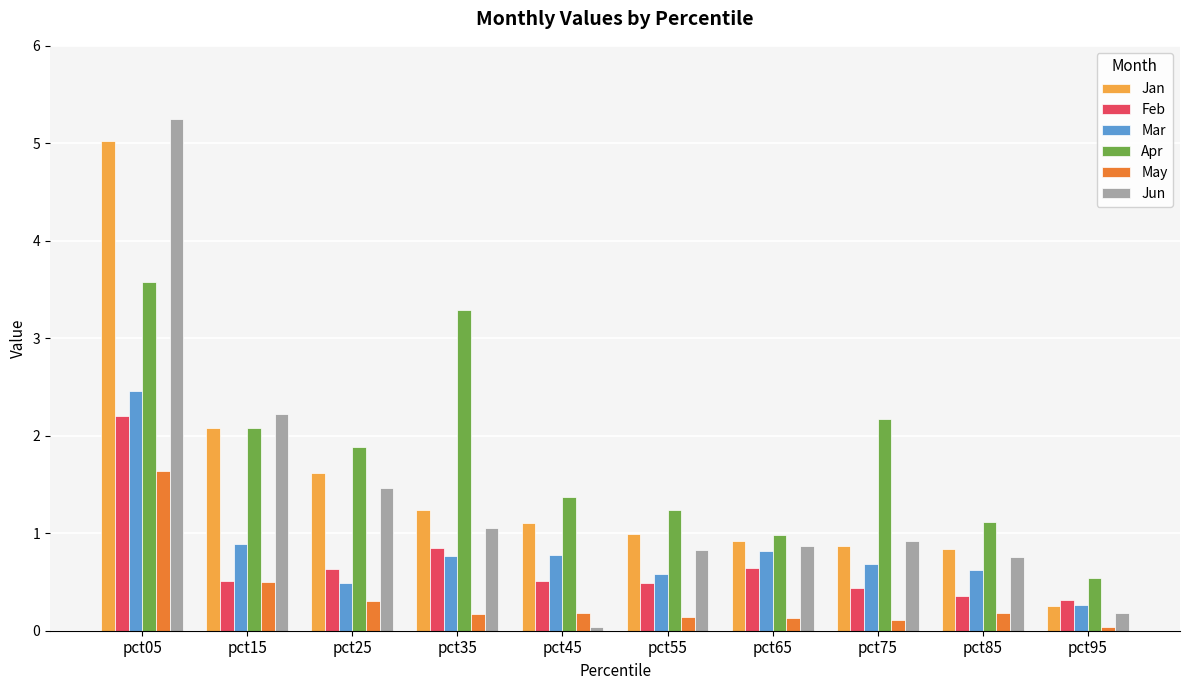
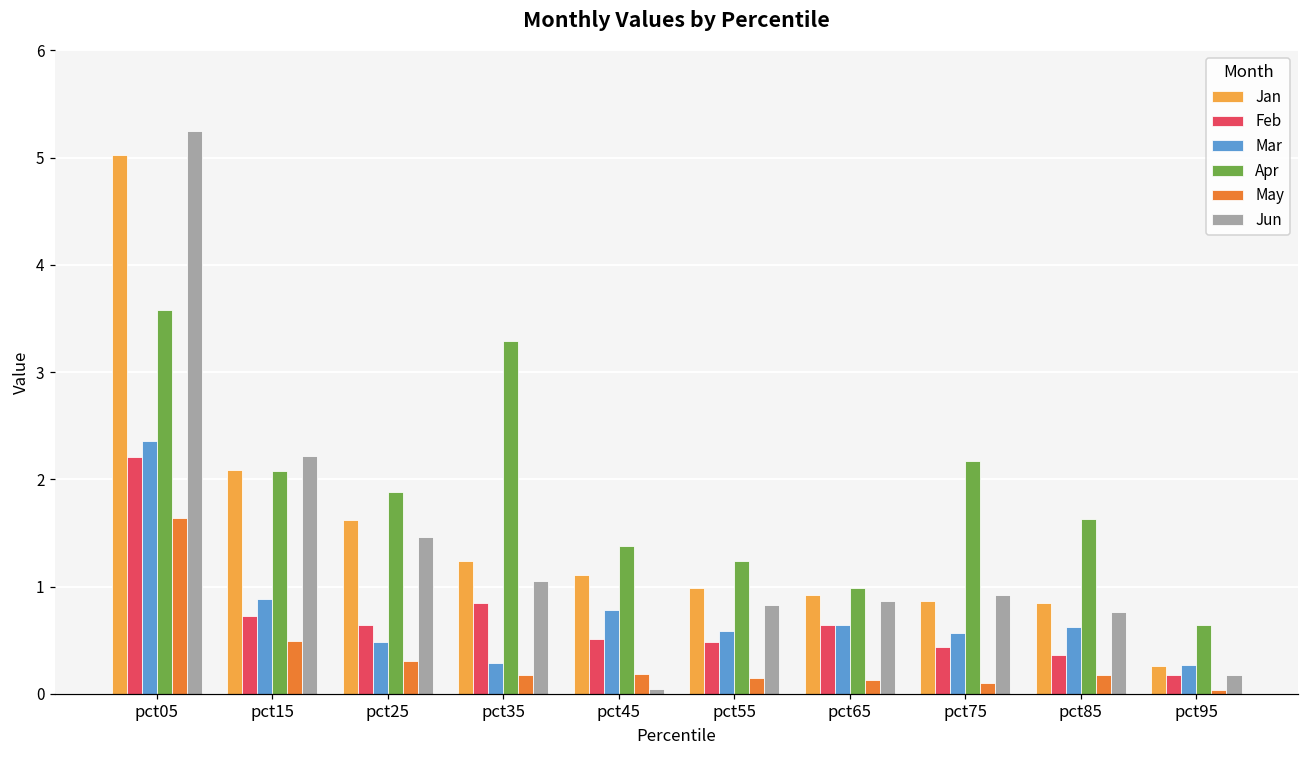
  {
    "Feb": {
      "pct05": 2.2,
-     "pct15": 0.5,
+     "pct15": 0.7,
      "pct25": 0.6,
      "pct35": 0.8,
      "pct45": 0.5,
      "pct55": 0.5,
      "pct65": 0.6,
      "pct75": 0.4,
      "pct85": 0.4,
-     "pct95": 0.3
+     "pct95": 0.2
    },
    "Mar": {
-     "pct05": 2.5,
+     "pct05": 2.4,
      "pct15": 0.9,
      "pct25": 0.5,
-     "pct35": 0.8,
+     "pct35": 0.3,
      "pct45": 0.8,
      "pct55": 0.6,
-     "pct65": 0.8,
-     "pct75": 0.7,
+     "pct65": 0.6,
+     "pct75": 0.6,
      "pct85": 0.6,
      "pct95": 0.3
    },
    "Apr": {
      "pct05": 3.6,
      "pct15": 2.1,
      "pct25": 1.9,
      "pct35": 3.3,
      "pct45": 1.4,
      "pct55": 1.2,
      "pct65": 1.0,
      "pct75": 2.2,
-     "pct85": 1.1,
-     "pct95": 0.5
+     "pct85": 1.6,
+     "pct95": 0.6
    },
    "Jun": {
      "pct05": 5.2,
      "pct15": 2.2,
      "pct25": 1.5,
      "pct35": 1.1,
      "pct45": 0.0,
      "pct55": 0.8,
      "pct65": 0.9,
      "pct75": 0.9,
      "pct85": 0.8,
      "pct95": 0.2
    }
  }
